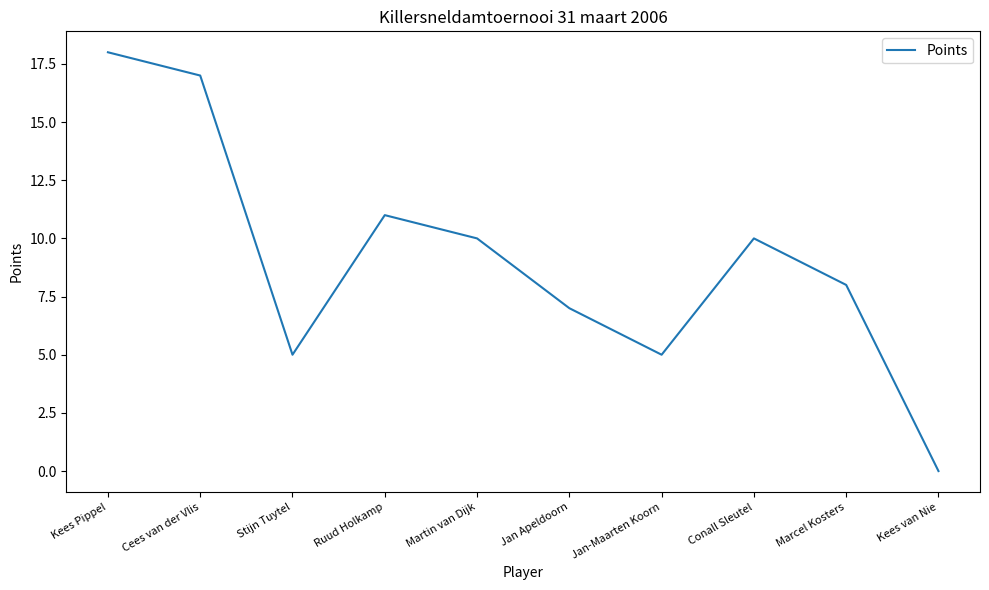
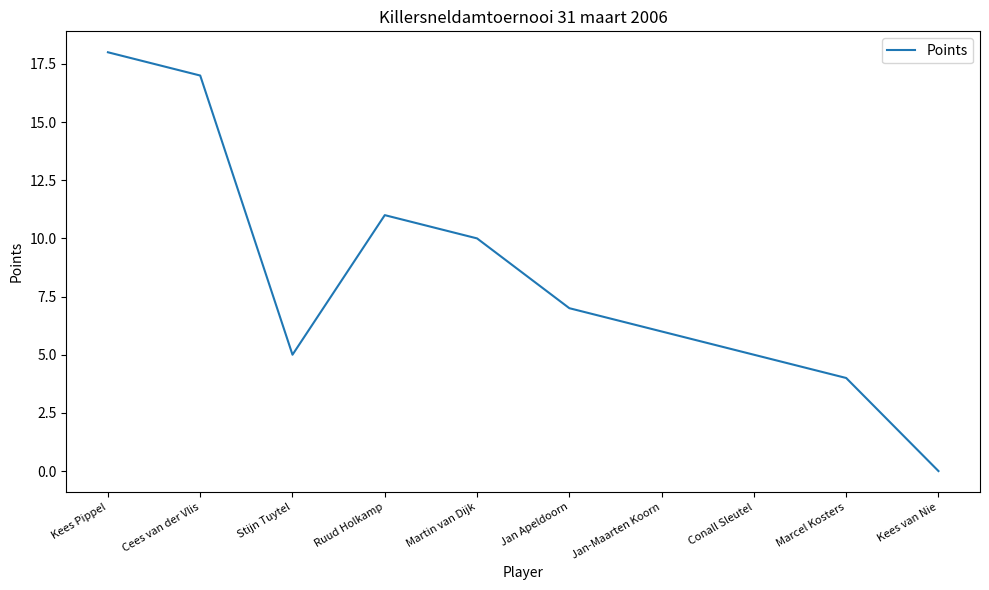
  {
    "Kees Pippel": 18,
    "Cees van der Vlis": 17,
    "Stijn Tuytel": 5,
    "Ruud Holkamp": 11,
    "Martin van Dijk": 10,
    "Jan Apeldoorn": 7,
-   "Jan-Maarten Koorn": 5,
-   "Conall Sleutel": 10,
-   "Marcel Kosters": 8,
+   "Jan-Maarten Koorn": 6,
+   "Conall Sleutel": 5,
+   "Marcel Kosters": 4,
    "Kees van Nie": 0
  }
